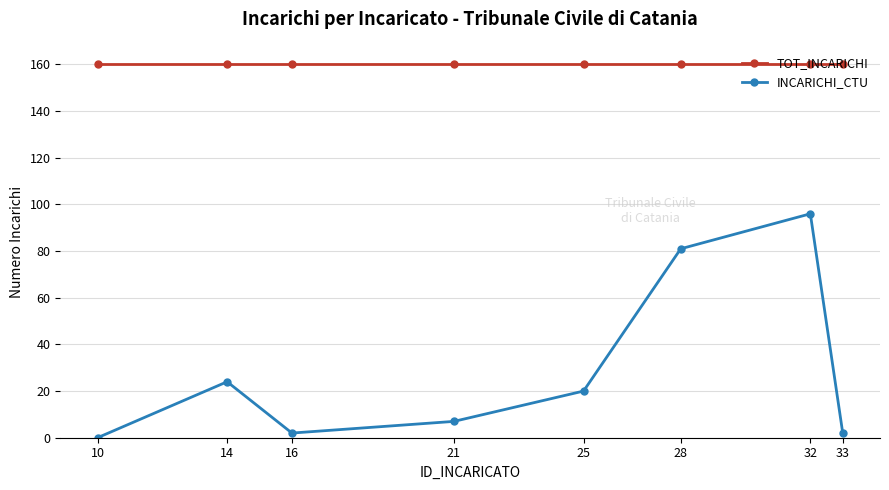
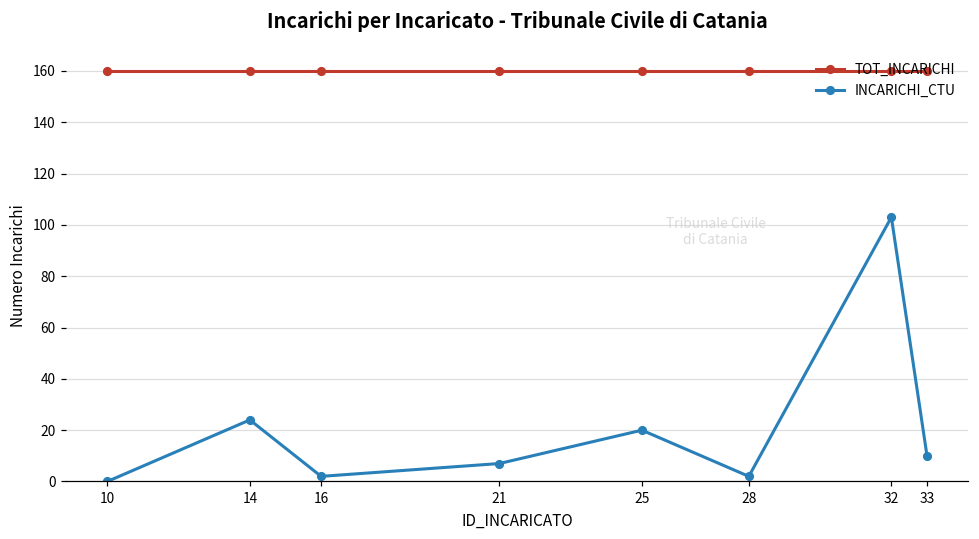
  {
    "TOT_INCARICHI": {
      "10": 160,
      "14": 160,
      "16": 160,
      "21": 160,
      "25": 160,
      "28": 160,
      "32": 160,
      "33": 160
    },
    "INCARICHI_CTU": {
      "10": 0,
      "14": 24,
      "16": 2,
      "21": 7,
      "25": 20,
-     "28": 81,
-     "32": 96,
-     "33": 2
+     "28": 2,
+     "32": 103,
+     "33": 10
    }
  }
